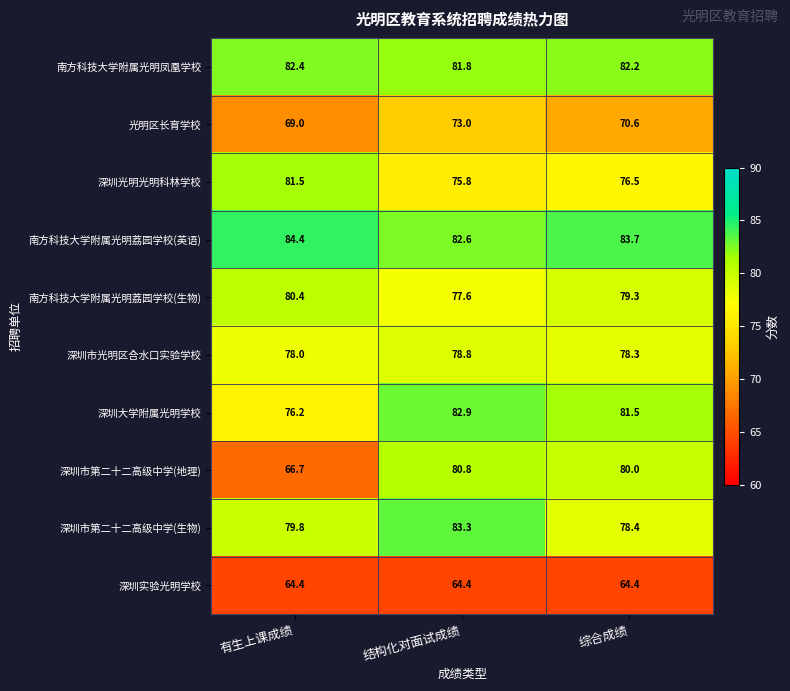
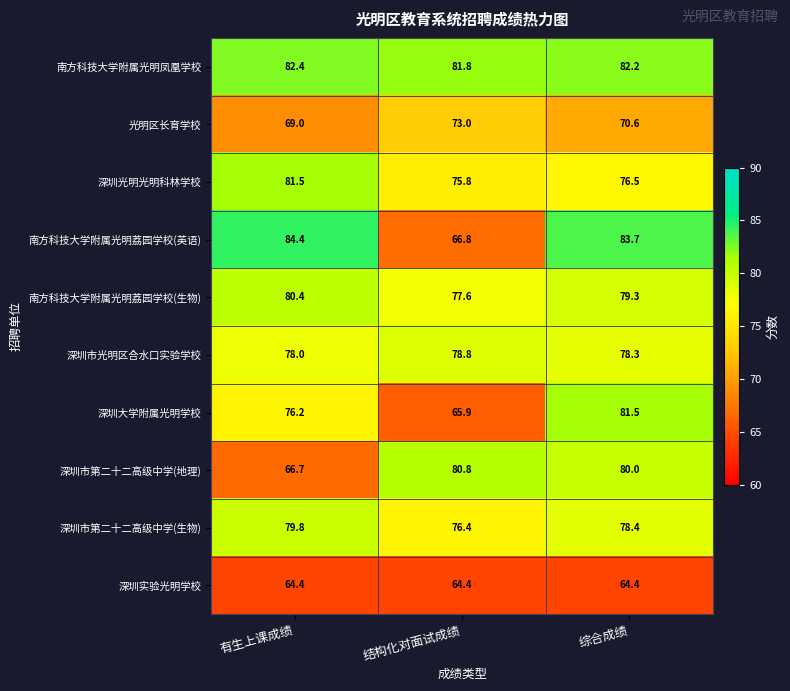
  {
    "南方科技大学附属光明凤凰学校": {
      "有生上课成绩": 82.4,
      "结构化对面试成绩": 81.8,
      "综合成绩": 82.2
    },
    "光明区长育学校": {
      "有生上课成绩": 69.0,
      "结构化对面试成绩": 73.0,
      "综合成绩": 70.6
    },
    "深圳光明光明科林学校": {
      "有生上课成绩": 81.5,
      "结构化对面试成绩": 75.8,
      "综合成绩": 76.5
    },
    "南方科技大学附属光明荔园学校(英语)": {
      "有生上课成绩": 84.4,
-     "结构化对面试成绩": 82.6,
+     "结构化对面试成绩": 66.8,
      "综合成绩": 83.7
    },
    "南方科技大学附属光明荔园学校(生物)": {
      "有生上课成绩": 80.4,
      "结构化对面试成绩": 77.6,
      "综合成绩": 79.3
    },
    "深圳市光明区合水口实验学校": {
      "有生上课成绩": 78.0,
      "结构化对面试成绩": 78.8,
      "综合成绩": 78.3
    },
    "深圳大学附属光明学校": {
      "有生上课成绩": 76.2,
-     "结构化对面试成绩": 82.9,
+     "结构化对面试成绩": 65.9,
      "综合成绩": 81.5
    },
    "深圳市第二十二高级中学(地理)": {
      "有生上课成绩": 66.7,
      "结构化对面试成绩": 80.8,
      "综合成绩": 80.0
    },
    "深圳市第二十二高级中学(生物)": {
      "有生上课成绩": 79.8,
-     "结构化对面试成绩": 83.3,
+     "结构化对面试成绩": 76.4,
      "综合成绩": 78.4
    },
    "深圳实验光明学校": {
      "有生上课成绩": 64.4,
      "结构化对面试成绩": 64.4,
      "综合成绩": 64.4
    }
  }
